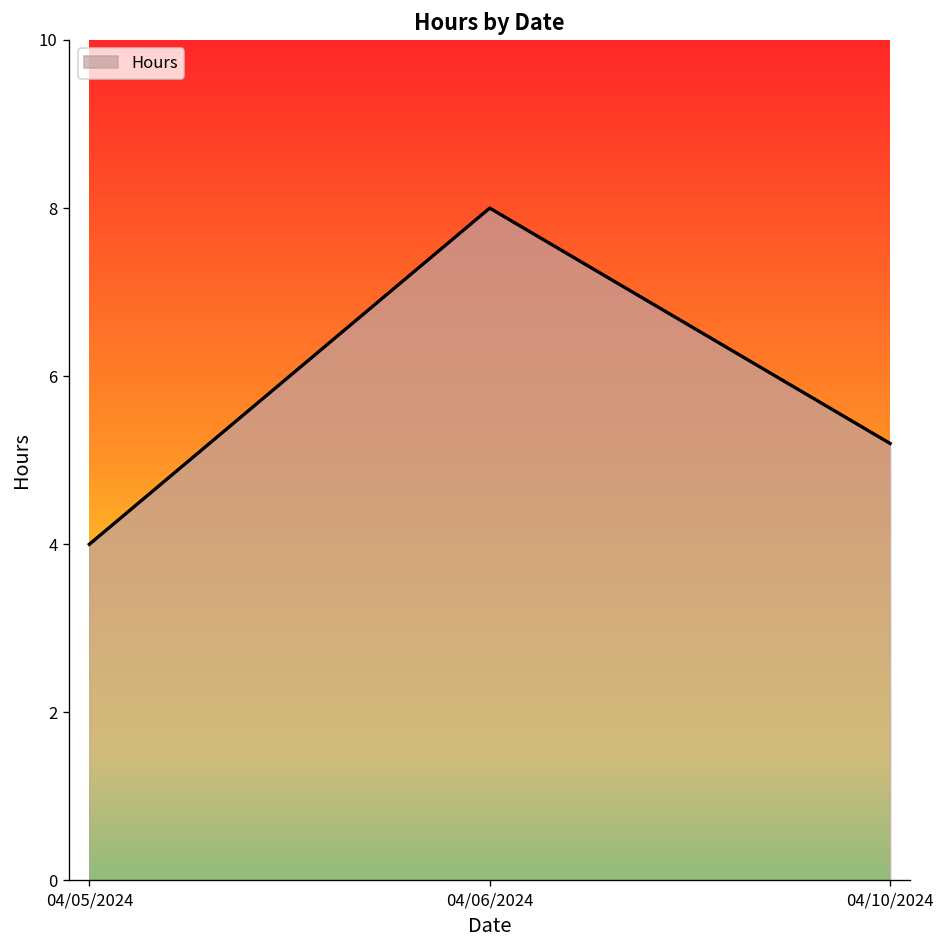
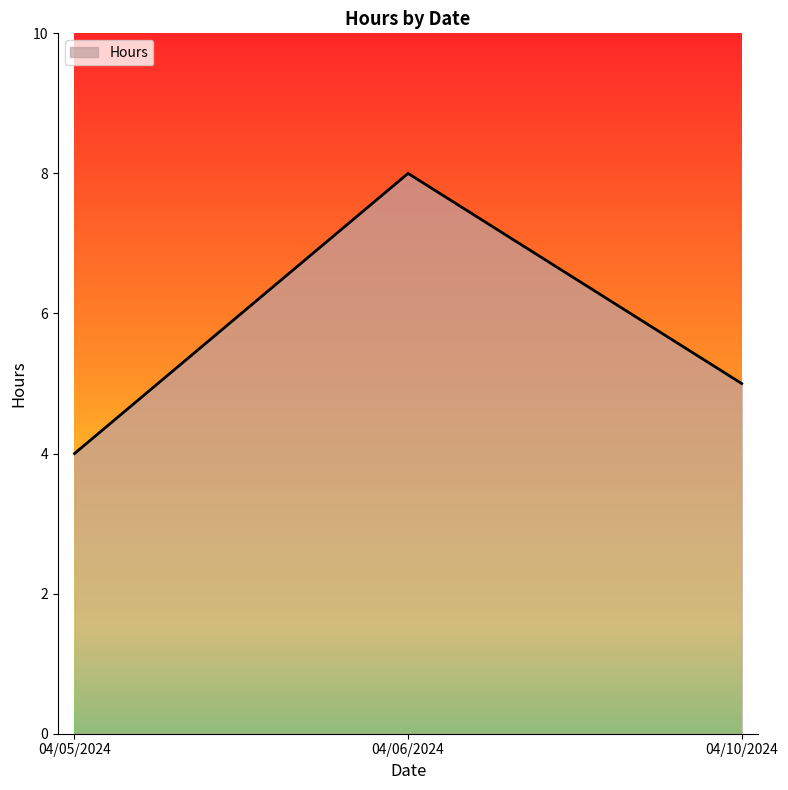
  {
    "04/05/2024": 4.0,
    "04/06/2024": 8.0,
-   "04/10/2024": 5.2
+   "04/10/2024": 5.0
  }
